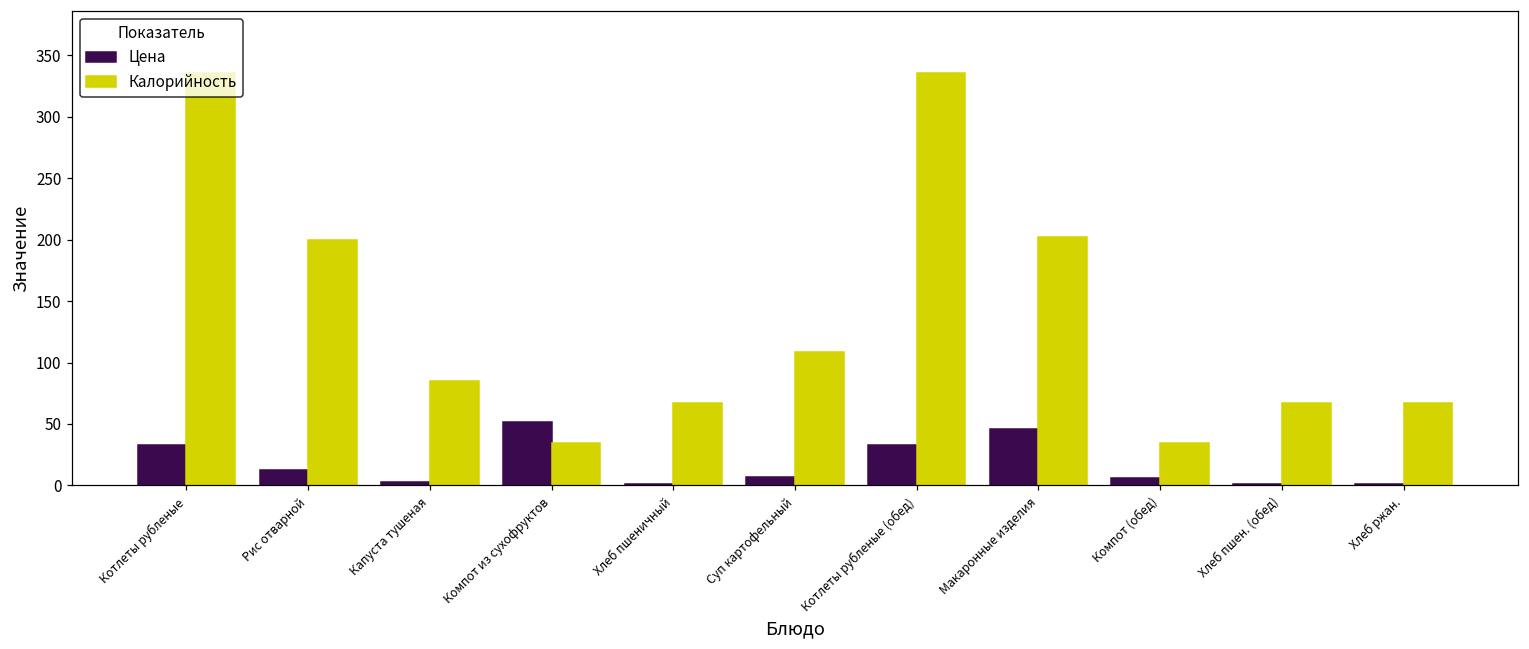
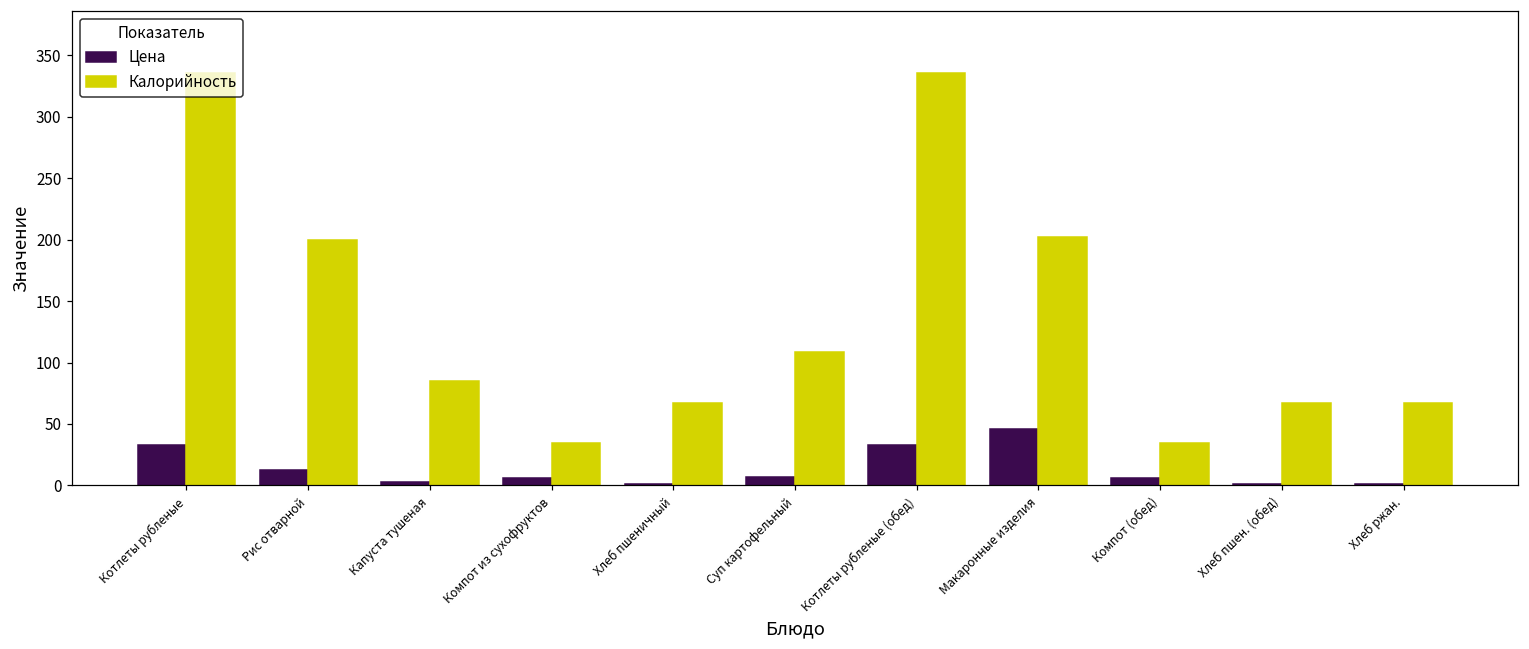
  {
    "Цена": {
      "Котлеты рубленые": 33,
      "Рис отварной": 12,
      "Капуста тушеная": 3,
-     "Компот из сухофруктов": 51,
+     "Компот из сухофруктов": 6,
      "Суп картофельный": 7,
      "Котлеты рубленые (обед)": 33,
      "Макаронные изделия": 46,
      "Компот (обед)": 6
    },
    "Калорийность": {
      "Рис отварной": 200,
      "Капуста тушеная": 85,
      "Компот из сухофруктов": 35,
      "Хлеб пшеничный": 67,
      "Суп картофельный": 109,
      "Котлеты рубленые (обед)": 336,
      "Макаронные изделия": 202,
      "Компот (обед)": 35,
      "Хлеб пшен. (обед)": 67,
      "Хлеб ржан.": 67
    }
  }
